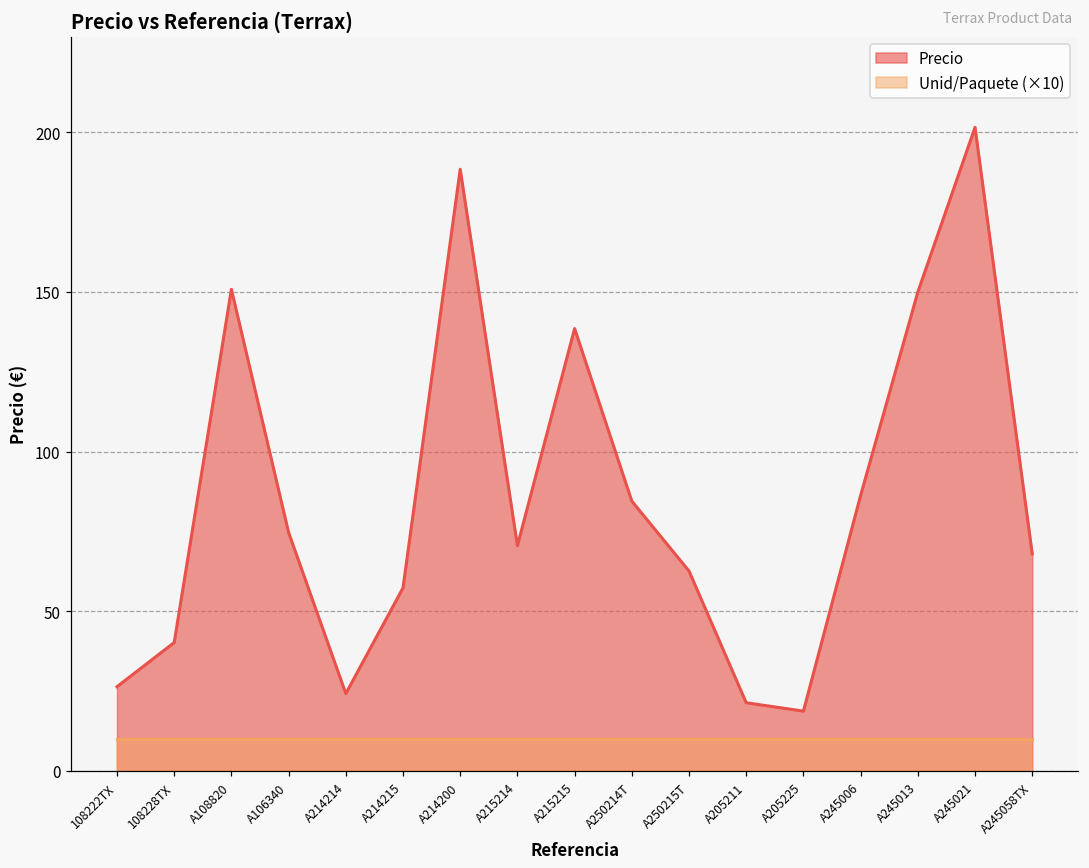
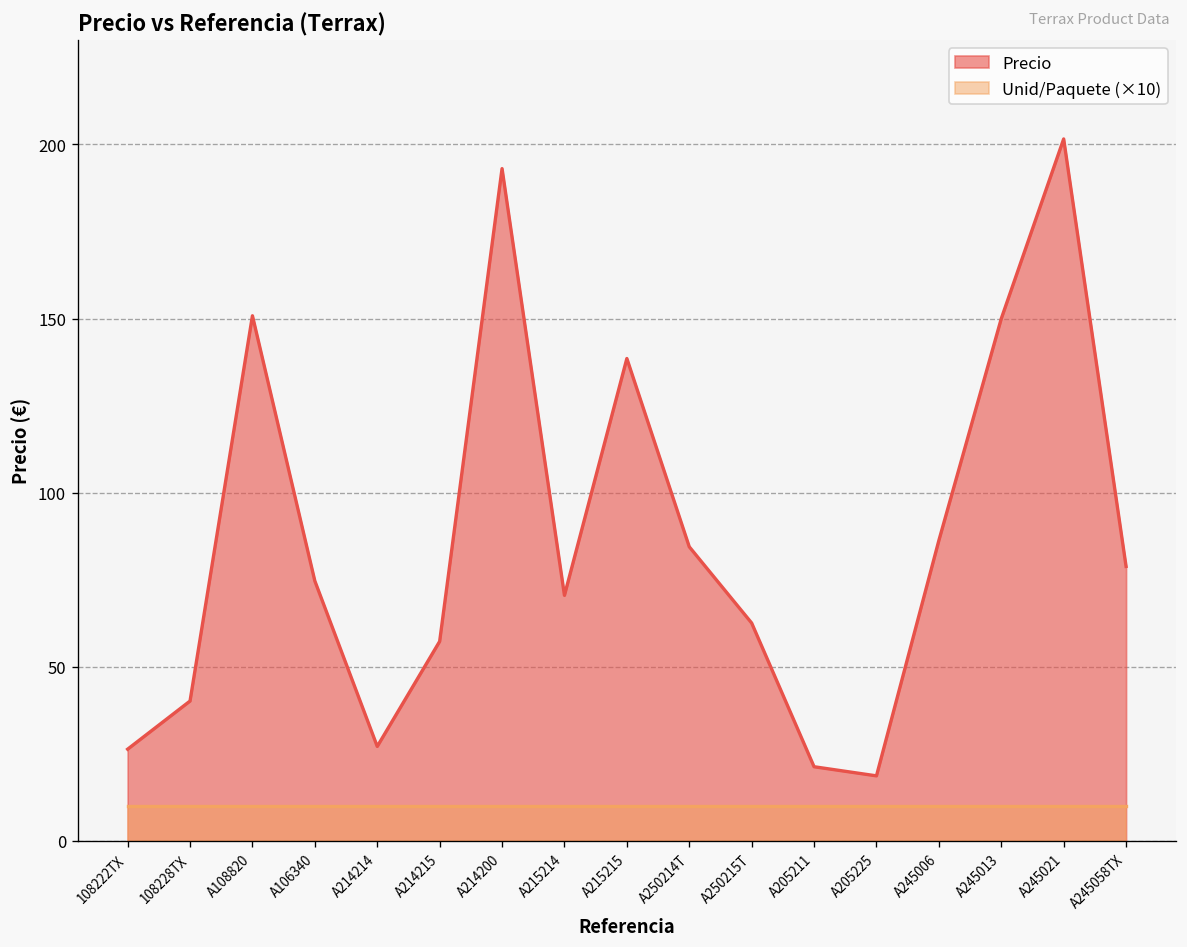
  {
    "Precio": {
      "108222TX": 26,
      "108228TX": 40,
      "A108820": 151,
      "A106340": 75,
-     "A214214": 24,
+     "A214214": 27,
      "A214215": 57,
-     "A214200": 188,
+     "A214200": 193,
      "A215214": 71,
      "A215215": 139,
      "A250214T": 84,
      "A250215T": 63,
      "A205211": 21,
      "A205225": 19,
      "A245006": 86,
      "A245013": 150,
      "A245021": 202,
-     "A245058TX": 68
+     "A245058TX": 79
    },
    "Unid/Paquete (×10)": {
      "108222TX": 10,
      "108228TX": 10,
      "A108820": 10,
      "A106340": 10,
      "A214214": 10,
      "A214215": 10,
      "A214200": 10,
      "A215214": 10,
      "A215215": 10,
      "A250214T": 10,
      "A250215T": 10,
      "A205211": 10,
      "A205225": 10,
      "A245006": 10,
      "A245013": 10,
      "A245021": 10,
      "A245058TX": 10
    }
  }
